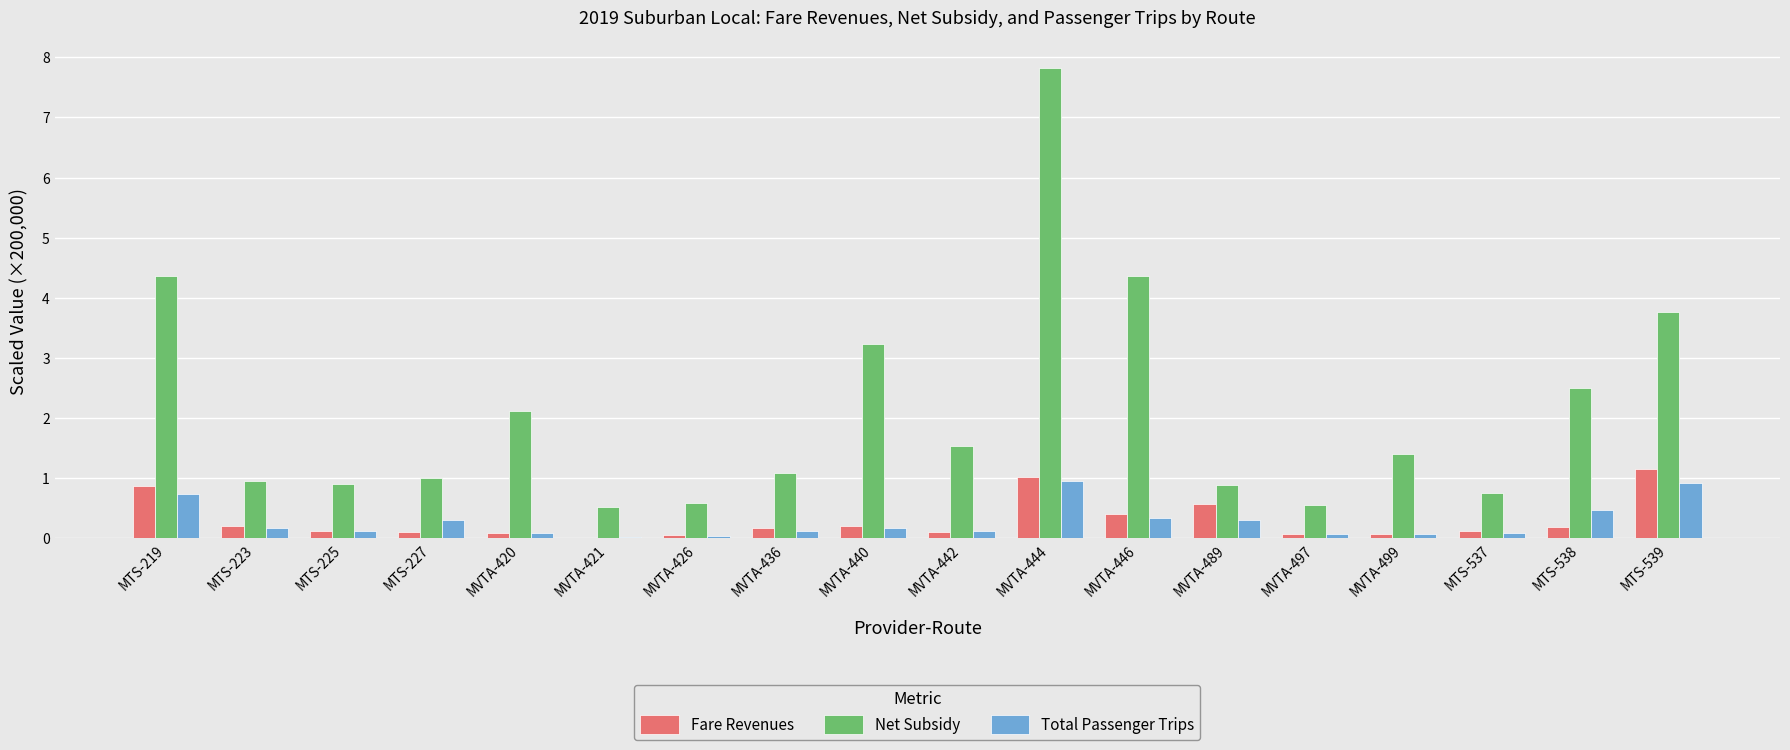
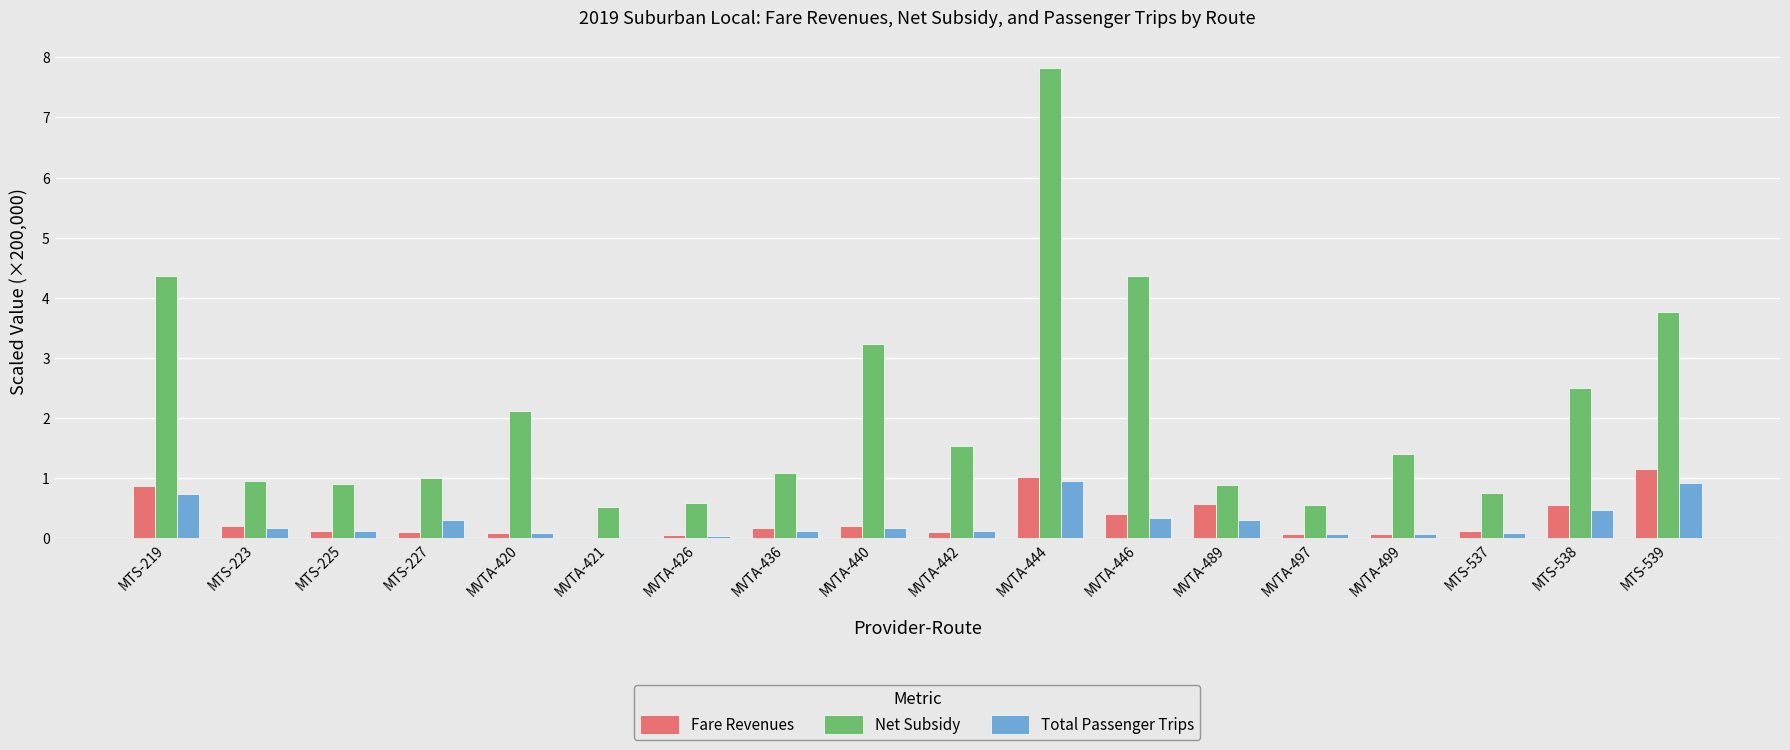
  {
    "Fare Revenues": {
      "MTS-219": 0.9,
      "MTS-223": 0.2,
      "MTS-225": 0.1,
      "MTS-227": 0.1,
      "MVTA-420": 0.1,
      "MVTA-426": 0.1,
      "MVTA-436": 0.2,
      "MVTA-440": 0.2,
      "MVTA-442": 0.1,
      "MVTA-444": 1.0,
      "MVTA-446": 0.4,
      "MVTA-489": 0.6,
      "MVTA-497": 0.1,
      "MVTA-499": 0.1,
      "MTS-537": 0.1,
-     "MTS-538": 0.2,
+     "MTS-538": 0.6,
      "MTS-539": 1.2
    },
    "Net Subsidy": {
      "MTS-219": 4.4,
      "MTS-223": 1.0,
      "MTS-225": 0.9,
      "MTS-227": 1.0,
      "MVTA-420": 2.1,
      "MVTA-421": 0.5,
      "MVTA-426": 0.6,
      "MVTA-436": 1.1,
      "MVTA-440": 3.2,
      "MVTA-442": 1.5,
      "MVTA-444": 7.8,
      "MVTA-446": 4.4,
      "MVTA-489": 0.9,
      "MVTA-497": 0.6,
      "MVTA-499": 1.4,
      "MTS-537": 0.8,
      "MTS-538": 2.5,
      "MTS-539": 3.8
    },
    "Total Passenger Trips": {
      "MTS-219": 0.7,
      "MTS-223": 0.2,
      "MTS-225": 0.1,
      "MTS-227": 0.3,
      "MVTA-420": 0.1,
      "MVTA-436": 0.1,
      "MVTA-440": 0.2,
      "MVTA-442": 0.1,
      "MVTA-444": 1.0,
      "MVTA-446": 0.3,
      "MVTA-489": 0.3,
      "MVTA-497": 0.1,
      "MVTA-499": 0.1,
      "MTS-537": 0.1,
      "MTS-538": 0.5,
      "MTS-539": 0.9
    }
  }
